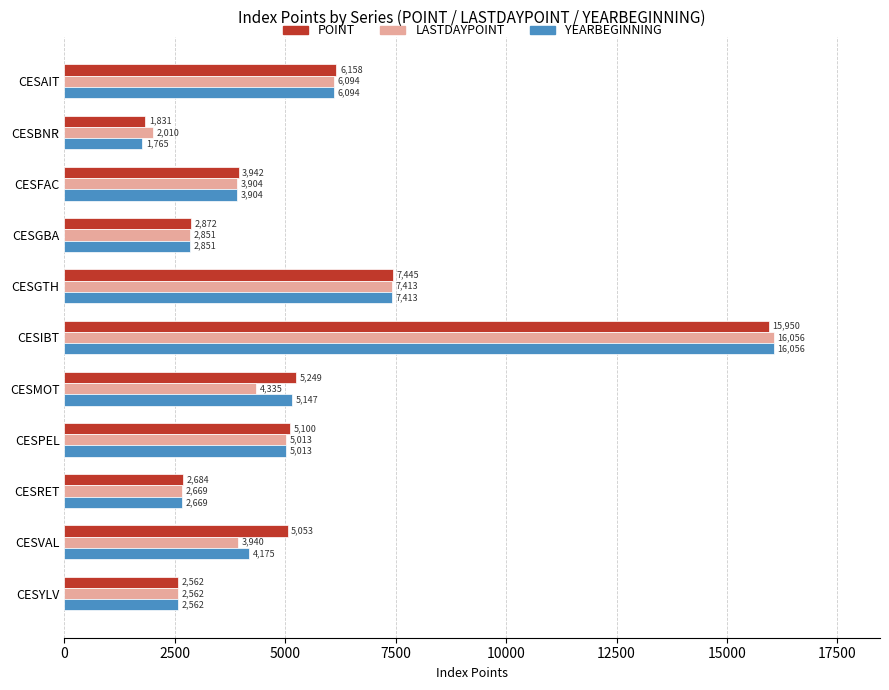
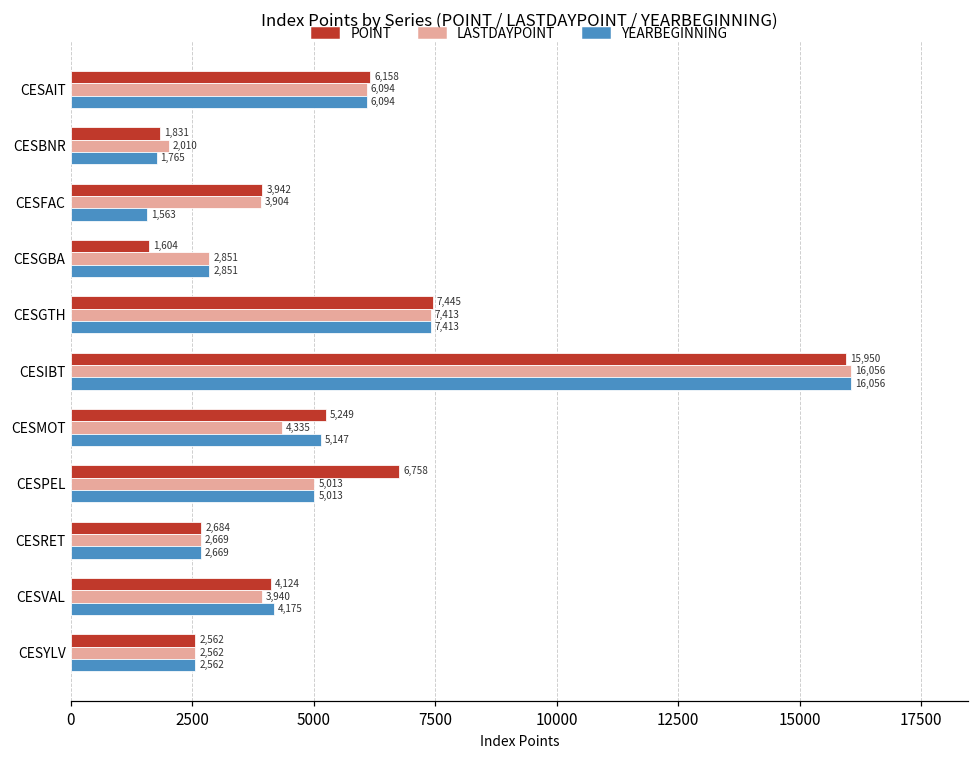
  {
    "POINT": {
      "CESAIT": "6,158",
      "CESBNR": "1,831",
      "CESFAC": "3,942",
-     "CESGBA": "2,872",
+     "CESGBA": "1,604",
      "CESGTH": "7,445",
      "CESIBT": "15,950",
      "CESMOT": "5,249",
-     "CESPEL": "5,100",
+     "CESPEL": "6,758",
      "CESRET": "2,684",
-     "CESVAL": "5,053",
+     "CESVAL": "4,124",
      "CESYLV": "2,562"
    },
    "LASTDAYPOINT": {
      "CESAIT": "6,094",
      "CESBNR": "2,010",
      "CESFAC": "3,904",
      "CESGBA": "2,851",
      "CESGTH": "7,413",
      "CESIBT": "16,056",
      "CESMOT": "4,335",
      "CESPEL": "5,013",
      "CESRET": "2,669",
      "CESVAL": "3,940",
      "CESYLV": "2,562"
    },
    "YEARBEGINNING": {
      "CESAIT": "6,094",
      "CESBNR": "1,765",
-     "CESFAC": "3,904",
+     "CESFAC": "1,563",
      "CESGBA": "2,851",
      "CESGTH": "7,413",
      "CESIBT": "16,056",
      "CESMOT": "5,147",
      "CESPEL": "5,013",
      "CESRET": "2,669",
      "CESVAL": "4,175",
      "CESYLV": "2,562"
    }
  }
